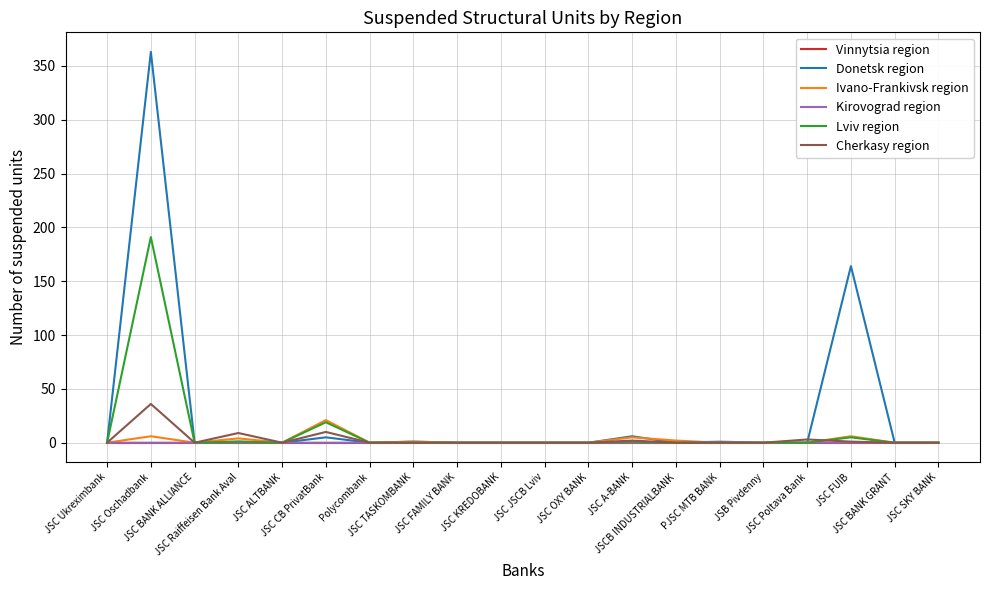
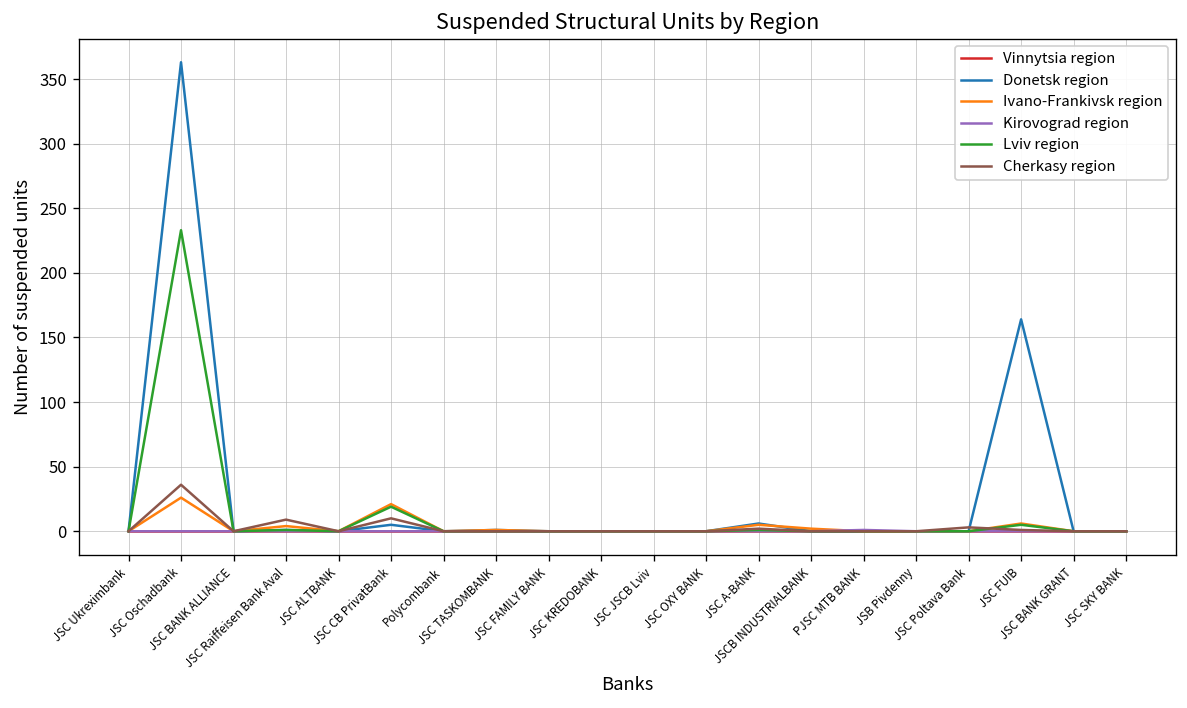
  {
    "Donetsk region": {
      "JSC Oschadbank": 363,
      "JSC CB PrivatBank": 5,
      "JSC FUIB": 164
    },
    "Ivano-Frankivsk region": {
-     "JSC Oschadbank": 6,
+     "JSC Oschadbank": 26,
      "JSC Raiffeisen Bank Aval": 4
    },
    "Lviv region": {
-     "JSC Oschadbank": 191
+     "JSC Oschadbank": 233
    },
    "Cherkasy region": {
      "JSC Oschadbank": 36,
      "JSC Raiffeisen Bank Aval": 9,
      "JSC CB PrivatBank": 10,
      "JSC Poltava Bank": 3
    }
  }
